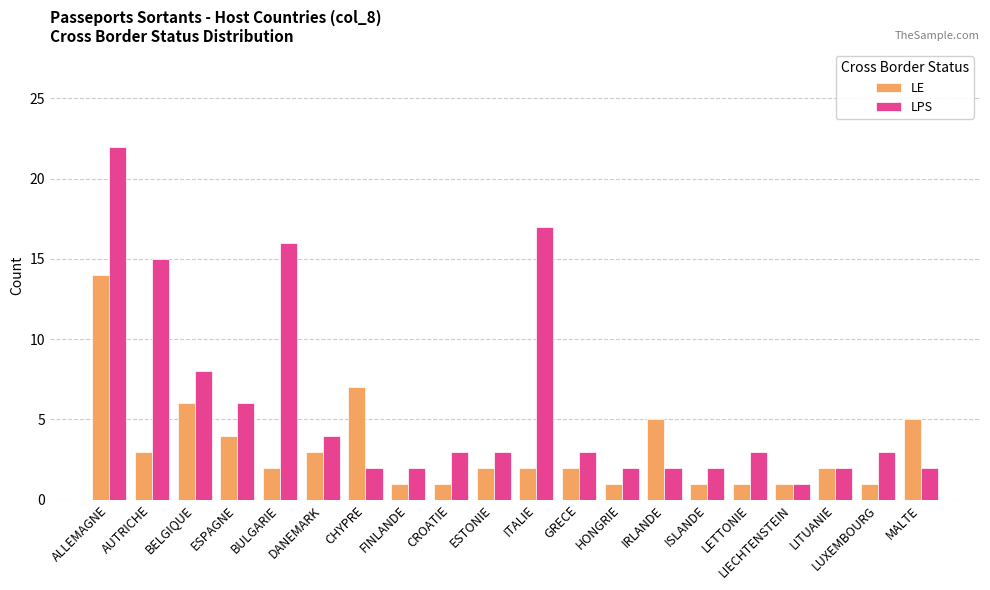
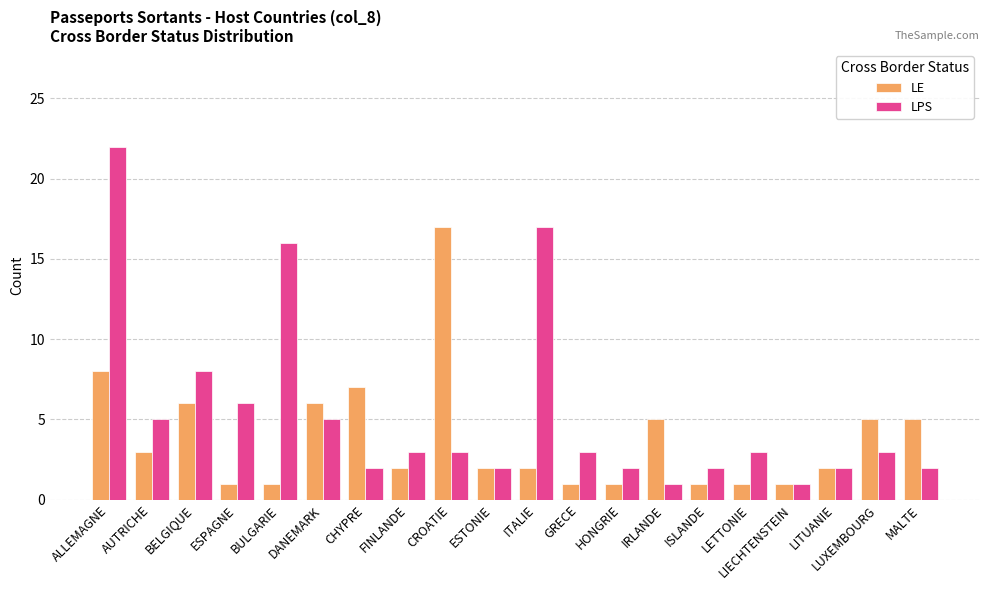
  {
    "LE": {
-     "ALLEMAGNE": 14,
+     "ALLEMAGNE": 8,
      "AUTRICHE": 3,
      "BELGIQUE": 6,
-     "ESPAGNE": 4,
-     "BULGARIE": 2,
-     "DANEMARK": 3,
+     "ESPAGNE": 1,
+     "BULGARIE": 1,
+     "DANEMARK": 6,
      "CHYPRE": 7,
-     "FINLANDE": 1,
-     "CROATIE": 1,
+     "FINLANDE": 2,
+     "CROATIE": 17,
      "ESTONIE": 2,
      "ITALIE": 2,
-     "GRECE": 2,
+     "GRECE": 1,
      "HONGRIE": 1,
      "IRLANDE": 5,
      "ISLANDE": 1,
      "LETTONIE": 1,
      "LIECHTENSTEIN": 1,
      "LITUANIE": 2,
-     "LUXEMBOURG": 1,
+     "LUXEMBOURG": 5,
      "MALTE": 5
    },
    "LPS": {
      "ALLEMAGNE": 22,
-     "AUTRICHE": 15,
+     "AUTRICHE": 5,
      "BELGIQUE": 8,
      "ESPAGNE": 6,
      "BULGARIE": 16,
-     "DANEMARK": 4,
+     "DANEMARK": 5,
      "CHYPRE": 2,
-     "FINLANDE": 2,
+     "FINLANDE": 3,
      "CROATIE": 3,
-     "ESTONIE": 3,
+     "ESTONIE": 2,
      "ITALIE": 17,
      "GRECE": 3,
      "HONGRIE": 2,
-     "IRLANDE": 2,
+     "IRLANDE": 1,
      "ISLANDE": 2,
      "LETTONIE": 3,
      "LIECHTENSTEIN": 1,
      "LITUANIE": 2,
      "LUXEMBOURG": 3,
      "MALTE": 2
    }
  }
